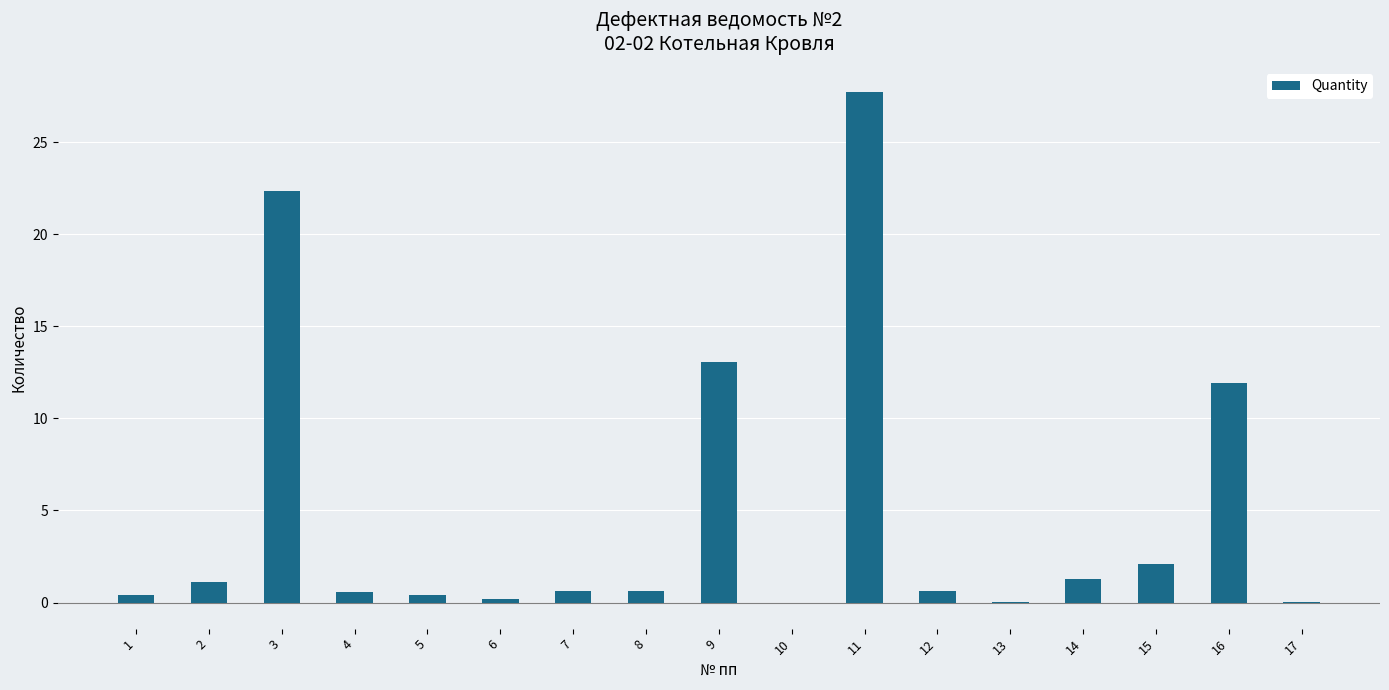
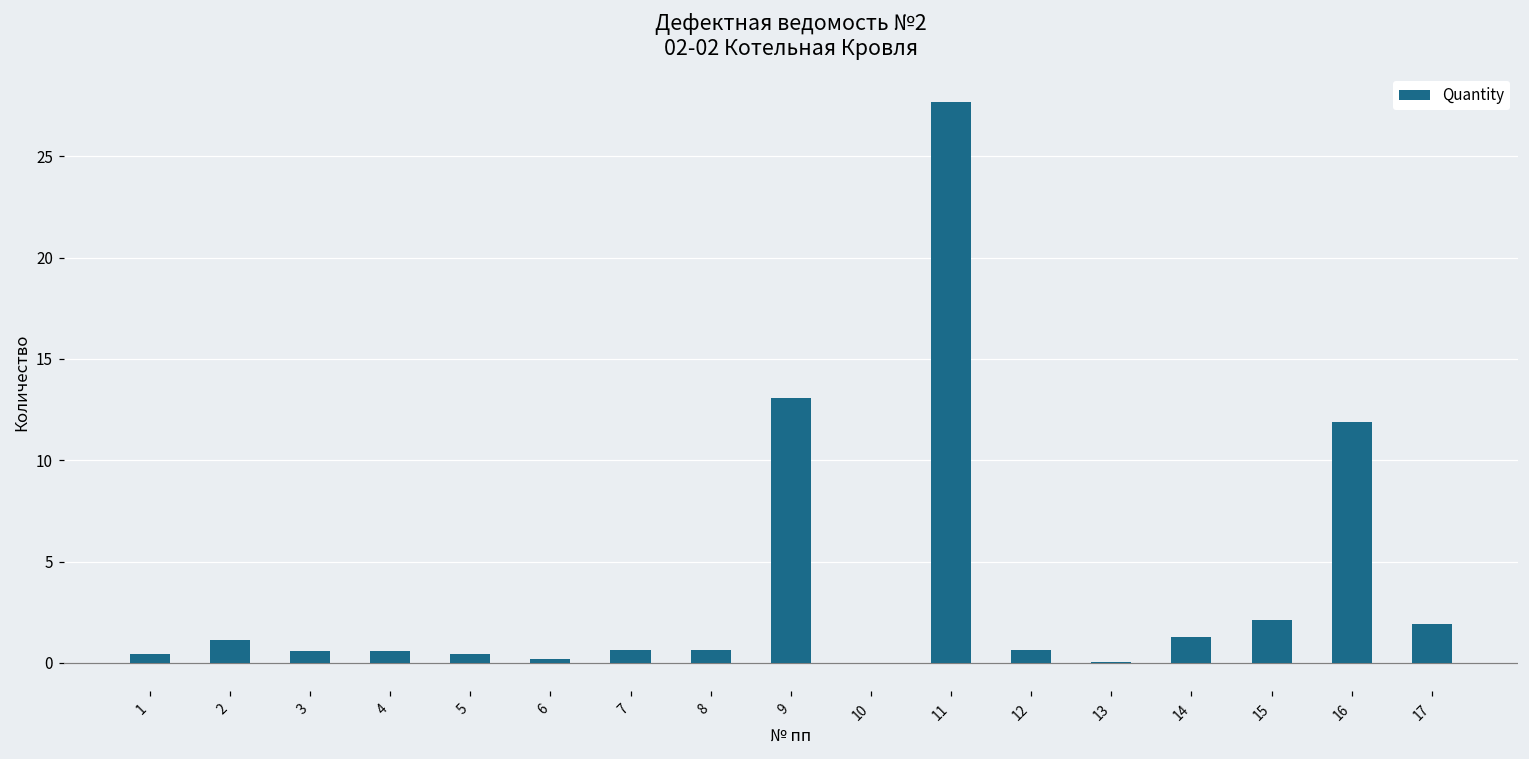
  {
    "1": 0.4,
    "2": 1.1,
-   "3": 22.3,
+   "3": 0.6,
    "4": 0.6,
    "5": 0.4,
    "6": 0.2,
    "7": 0.6,
    "8": 0.6,
    "9": 13.1,
    "11": 27.7,
    "12": 0.6,
    "14": 1.3,
    "15": 2.1,
    "16": 11.9,
-   "17": 0.0
+   "17": 1.9
  }
